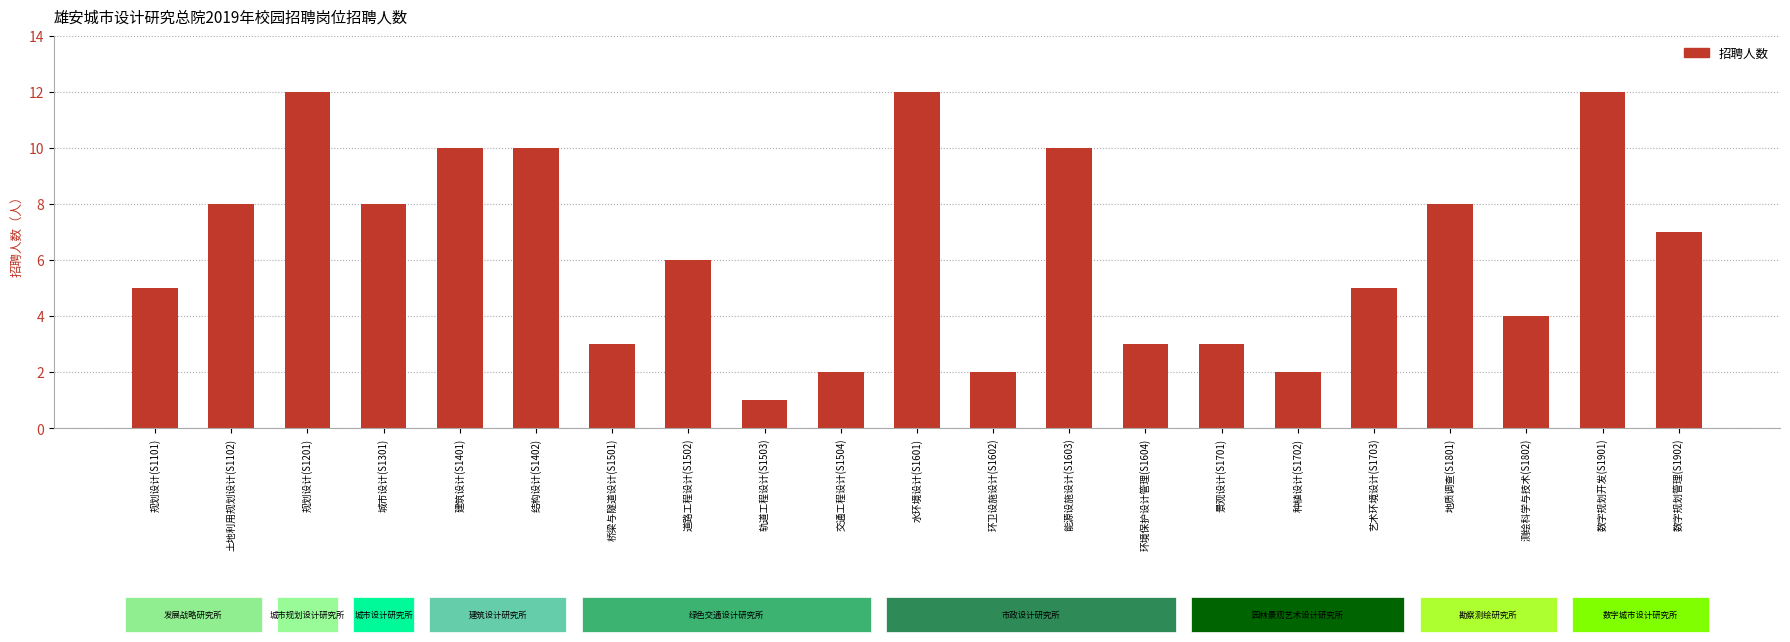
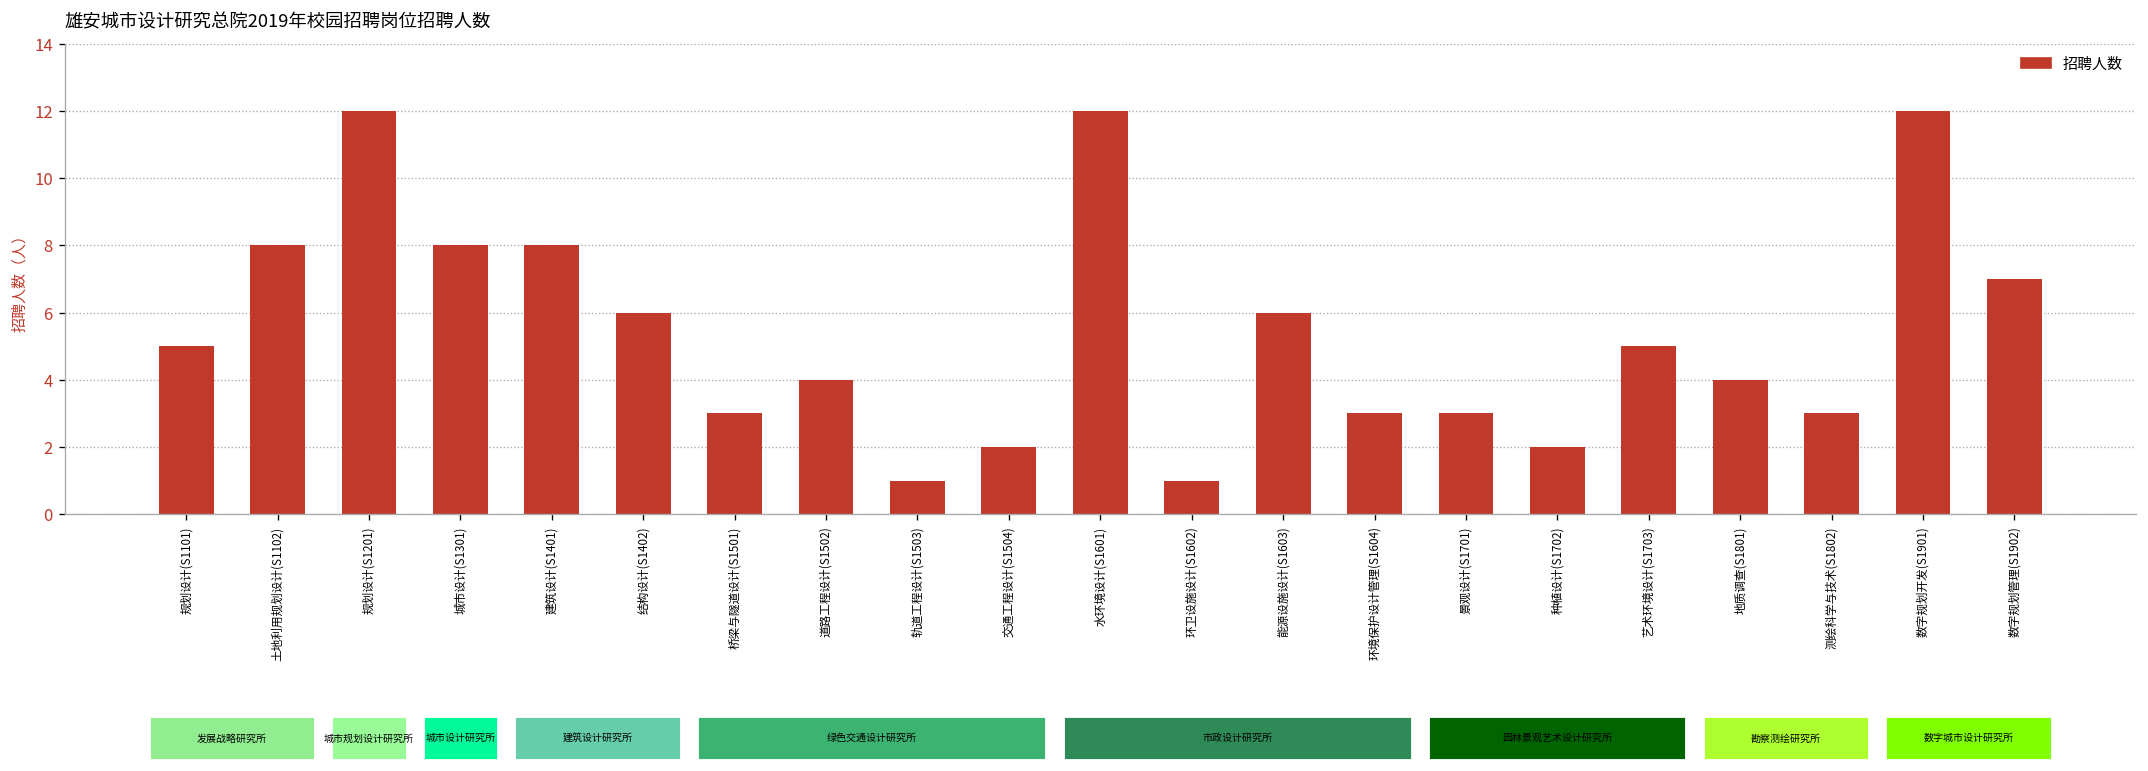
  {
    "规划设计(S1101)": 5,
    "土地利用规划设计(S1102)": 8,
    "规划设计(S1201)": 12,
    "城市设计(S1301)": 8,
-   "建筑设计(S1401)": 10,
-   "结构设计(S1402)": 10,
+   "建筑设计(S1401)": 8,
+   "结构设计(S1402)": 6,
    "桥梁与隧道设计(S1501)": 3,
-   "道路工程设计(S1502)": 6,
+   "道路工程设计(S1502)": 4,
    "轨道工程设计(S1503)": 1,
    "交通工程设计(S1504)": 2,
    "水环境设计(S1601)": 12,
-   "环卫设施设计(S1602)": 2,
-   "能源设施设计(S1603)": 10,
+   "环卫设施设计(S1602)": 1,
+   "能源设施设计(S1603)": 6,
    "环境保护设计管理(S1604)": 3,
    "景观设计(S1701)": 3,
    "种植设计(S1702)": 2,
    "艺术环境设计(S1703)": 5,
-   "地质调查(S1801)": 8,
-   "测绘科学与技术(S1802)": 4,
+   "地质调查(S1801)": 4,
+   "测绘科学与技术(S1802)": 3,
    "数字规划开发(S1901)": 12,
    "数字规划管理(S1902)": 7
  }
